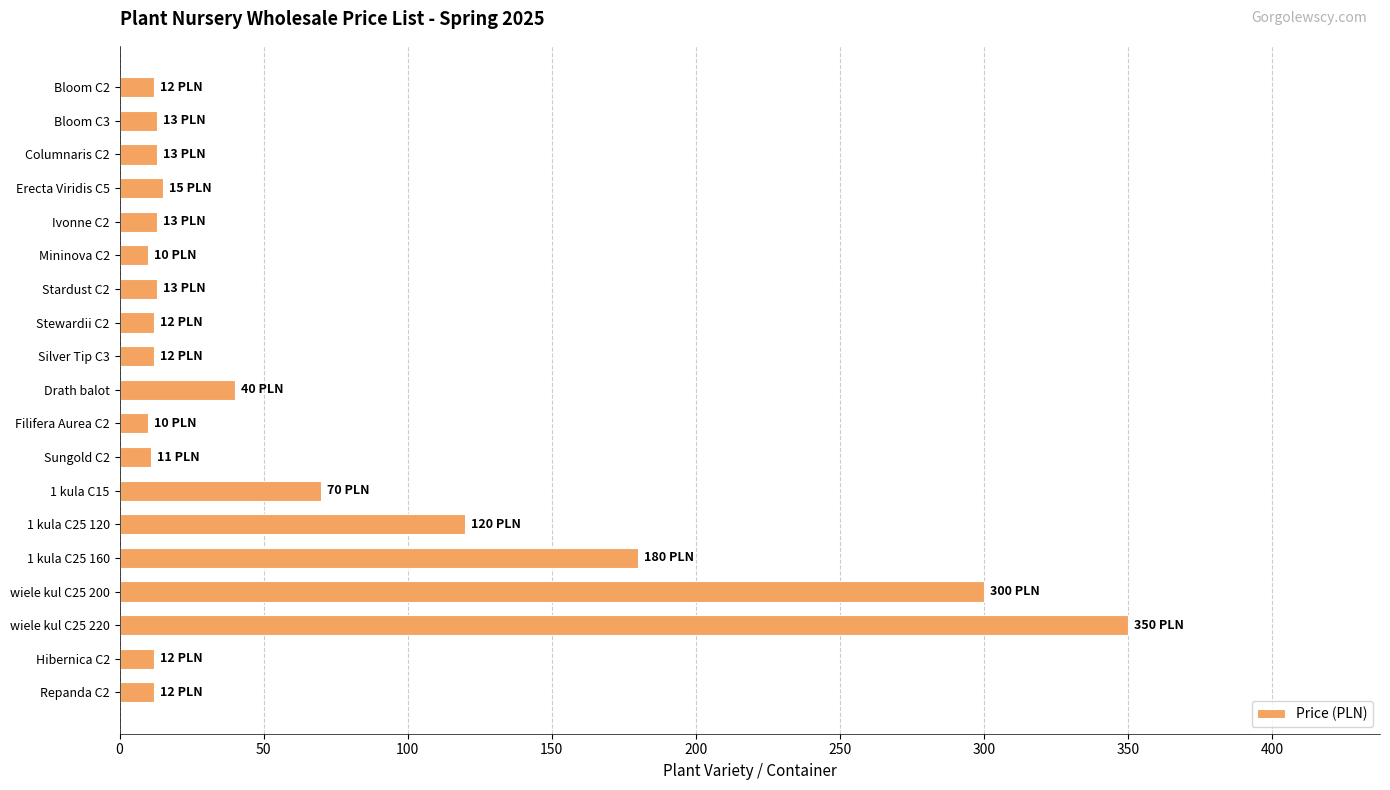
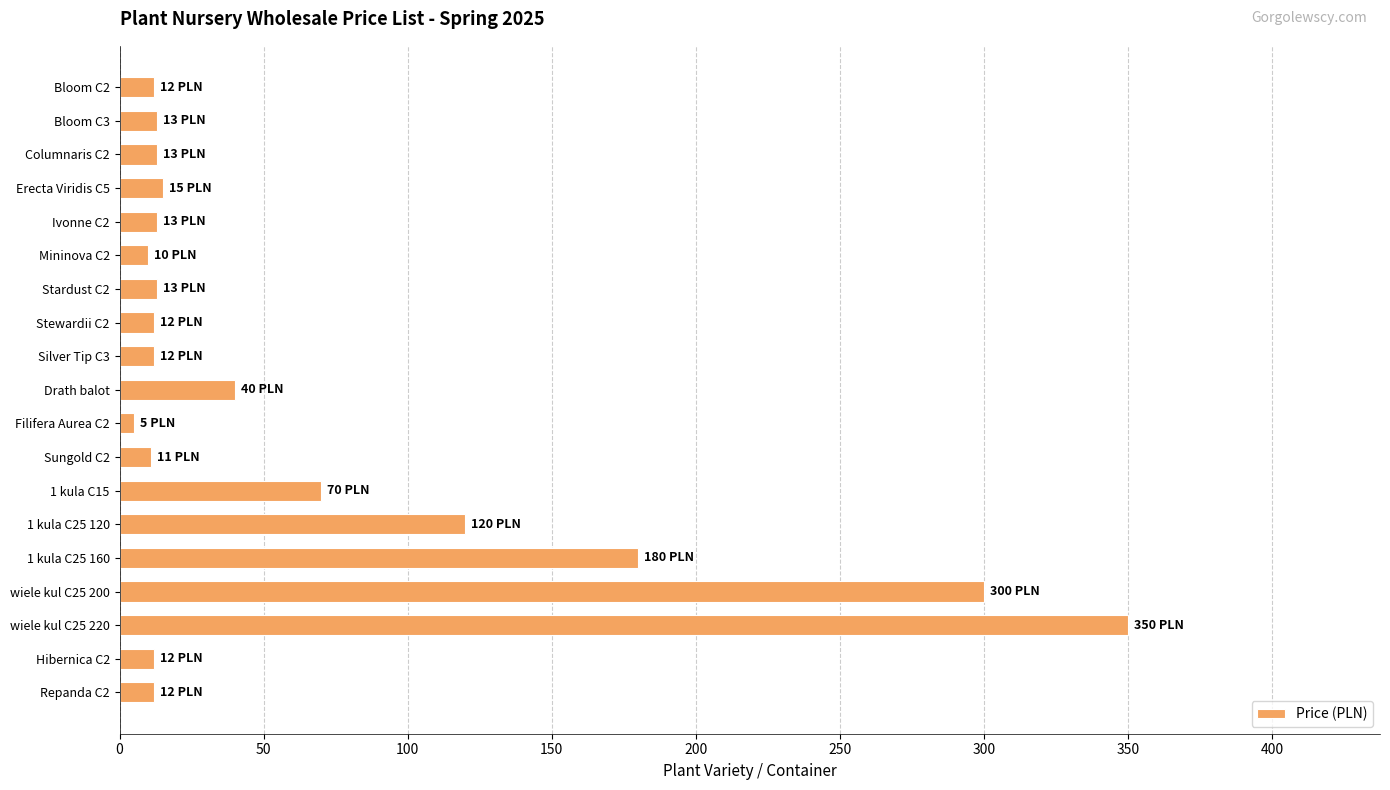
  {
    "Bloom C2": 12,
    "Bloom C3": 13,
    "Columnaris C2": 13,
    "Erecta Viridis C5": 15,
    "Ivonne C2": 13,
    "Mininova C2": 10,
    "Stardust C2": 13,
    "Stewardii C2": 12,
    "Silver Tip C3": 12,
    "Drath balot": 40,
-   "Filifera Aurea C2": 10,
+   "Filifera Aurea C2": 5,
    "Sungold C2": 11,
    "1 kula C15": 70,
    "1 kula C25 120": 120,
    "1 kula C25 160": 180,
    "wiele kul C25 200": 300,
    "wiele kul C25 220": 350,
    "Hibernica C2": 12,
    "Repanda C2": 12
  }
